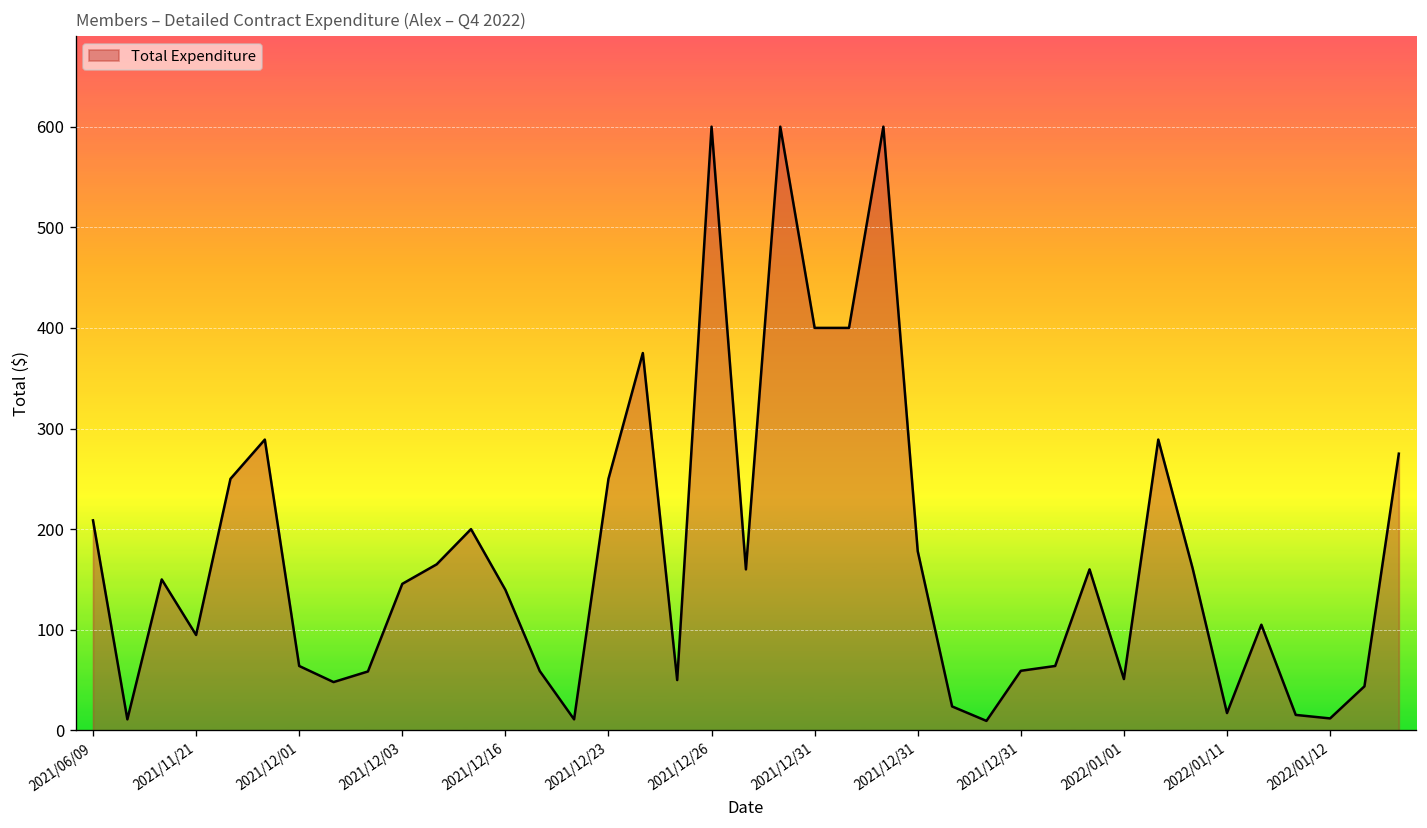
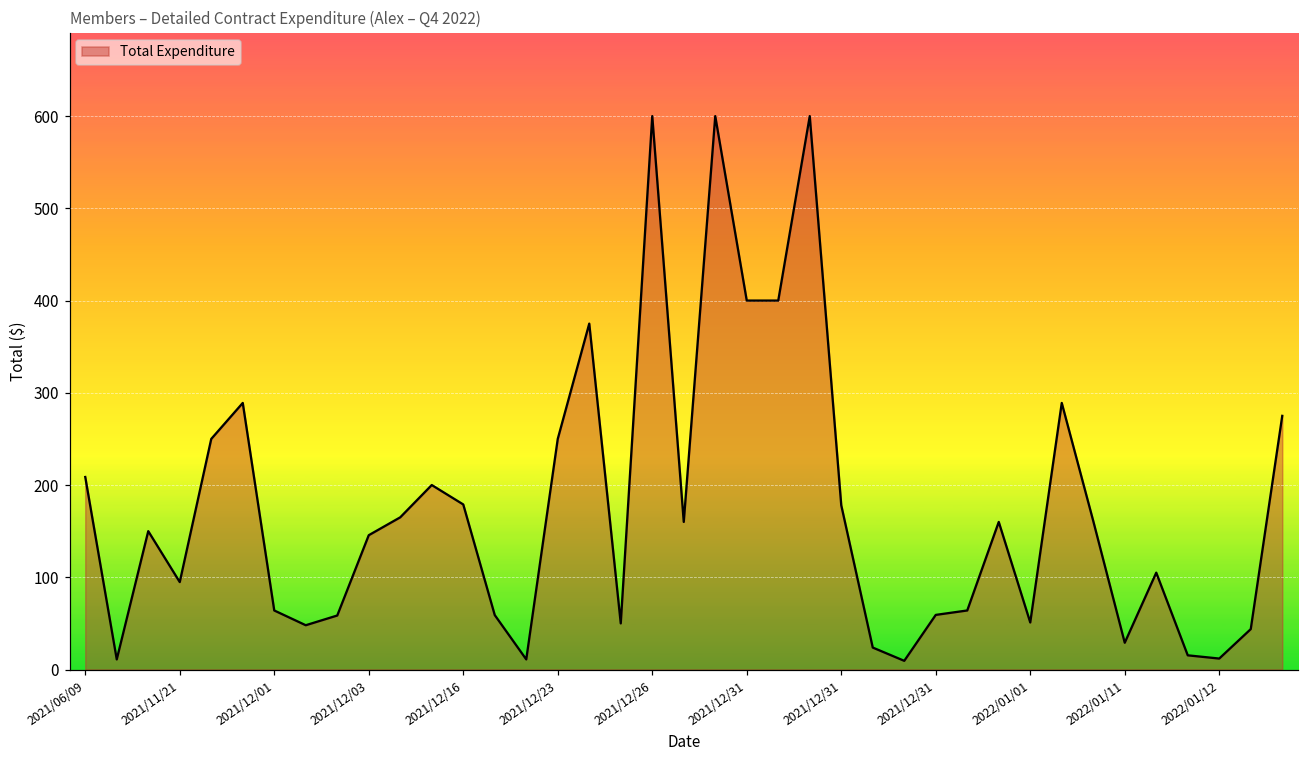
  {
    "2021/06/09": 210,
    "2021/11/21": 90,
    "2021/12/03": 150,
-   "2021/12/16": 140,
+   "2021/12/16": 180,
    "2021/12/26": 600,
-   "2022/01/11": 20
+   "2022/01/11": 30
  }
